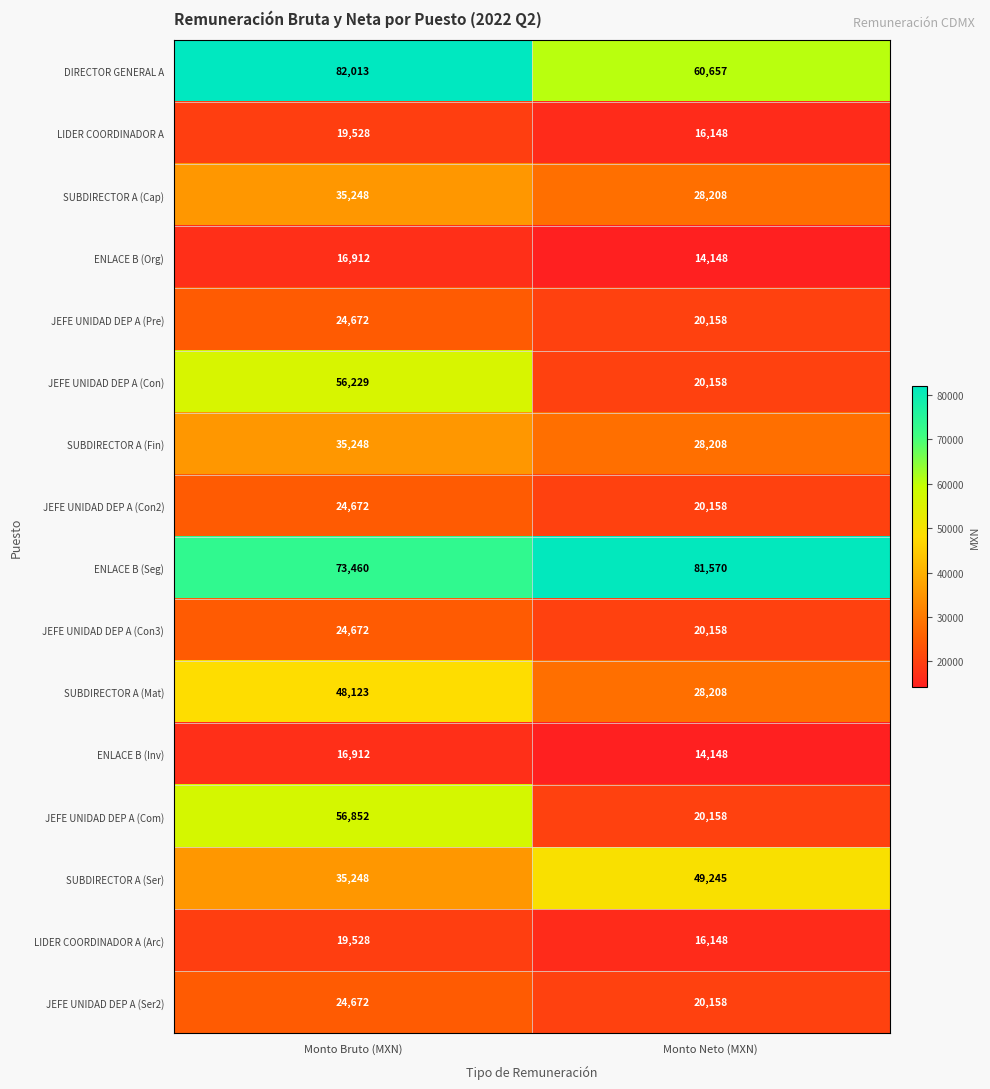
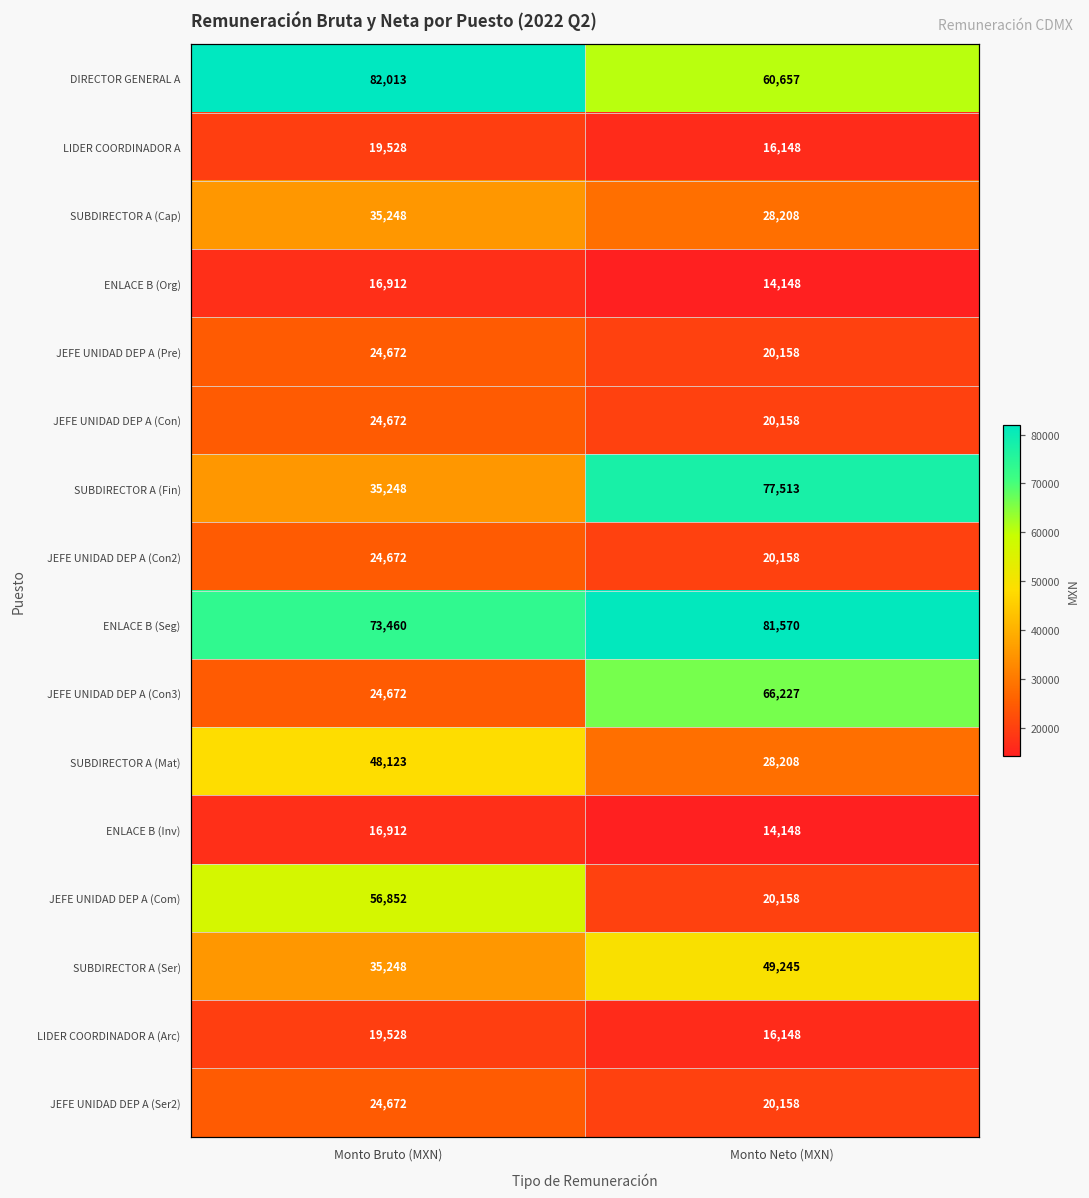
  {
    "DIRECTOR GENERAL A": {
      "Monto Bruto (MXN)": "82,013",
      "Monto Neto (MXN)": "60,657"
    },
    "LIDER COORDINADOR A": {
      "Monto Bruto (MXN)": "19,528",
      "Monto Neto (MXN)": "16,148"
    },
    "SUBDIRECTOR A (Cap)": {
      "Monto Bruto (MXN)": "35,248",
      "Monto Neto (MXN)": "28,208"
    },
    "ENLACE B (Org)": {
      "Monto Bruto (MXN)": "16,912",
      "Monto Neto (MXN)": "14,148"
    },
    "JEFE UNIDAD DEP A (Pre)": {
      "Monto Bruto (MXN)": "24,672",
      "Monto Neto (MXN)": "20,158"
    },
    "JEFE UNIDAD DEP A (Con)": {
-     "Monto Bruto (MXN)": "56,229",
+     "Monto Bruto (MXN)": "24,672",
      "Monto Neto (MXN)": "20,158"
    },
    "SUBDIRECTOR A (Fin)": {
      "Monto Bruto (MXN)": "35,248",
-     "Monto Neto (MXN)": "28,208"
+     "Monto Neto (MXN)": "77,513"
    },
    "JEFE UNIDAD DEP A (Con2)": {
      "Monto Bruto (MXN)": "24,672",
      "Monto Neto (MXN)": "20,158"
    },
    "ENLACE B (Seg)": {
      "Monto Bruto (MXN)": "73,460",
      "Monto Neto (MXN)": "81,570"
    },
    "JEFE UNIDAD DEP A (Con3)": {
      "Monto Bruto (MXN)": "24,672",
-     "Monto Neto (MXN)": "20,158"
+     "Monto Neto (MXN)": "66,227"
    },
    "SUBDIRECTOR A (Mat)": {
      "Monto Bruto (MXN)": "48,123",
      "Monto Neto (MXN)": "28,208"
    },
    "ENLACE B (Inv)": {
      "Monto Bruto (MXN)": "16,912",
      "Monto Neto (MXN)": "14,148"
    },
    "JEFE UNIDAD DEP A (Com)": {
      "Monto Bruto (MXN)": "56,852",
      "Monto Neto (MXN)": "20,158"
    },
    "SUBDIRECTOR A (Ser)": {
      "Monto Bruto (MXN)": "35,248",
      "Monto Neto (MXN)": "49,245"
    },
    "LIDER COORDINADOR A (Arc)": {
      "Monto Bruto (MXN)": "19,528",
      "Monto Neto (MXN)": "16,148"
    },
    "JEFE UNIDAD DEP A (Ser2)": {
      "Monto Bruto (MXN)": "24,672",
      "Monto Neto (MXN)": "20,158"
    }
  }
